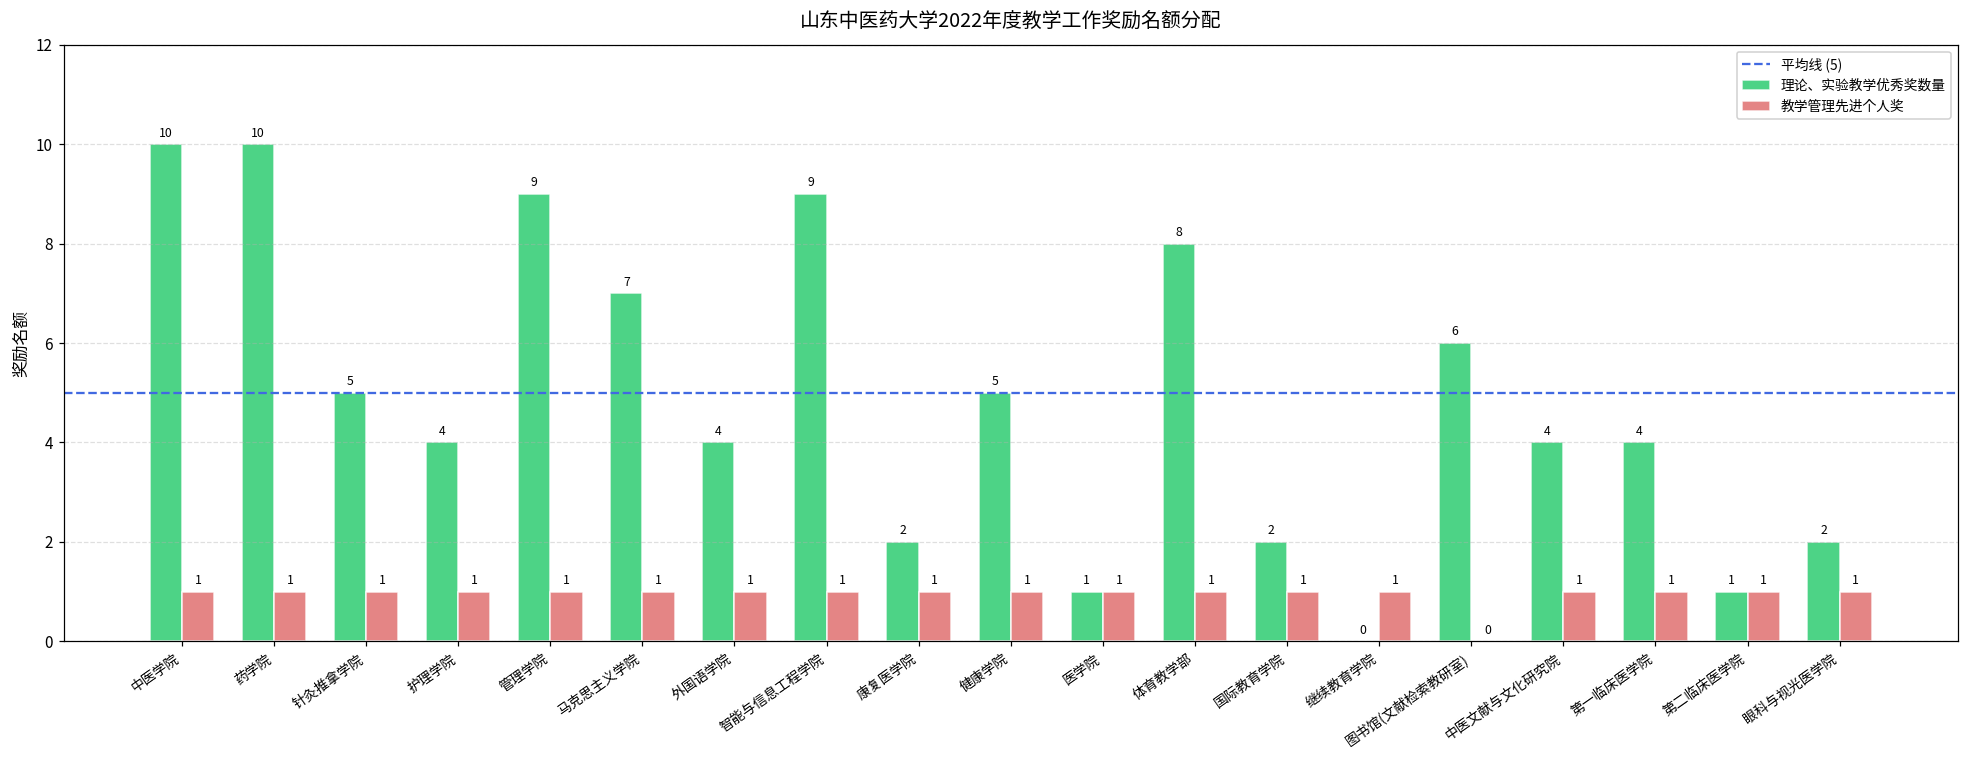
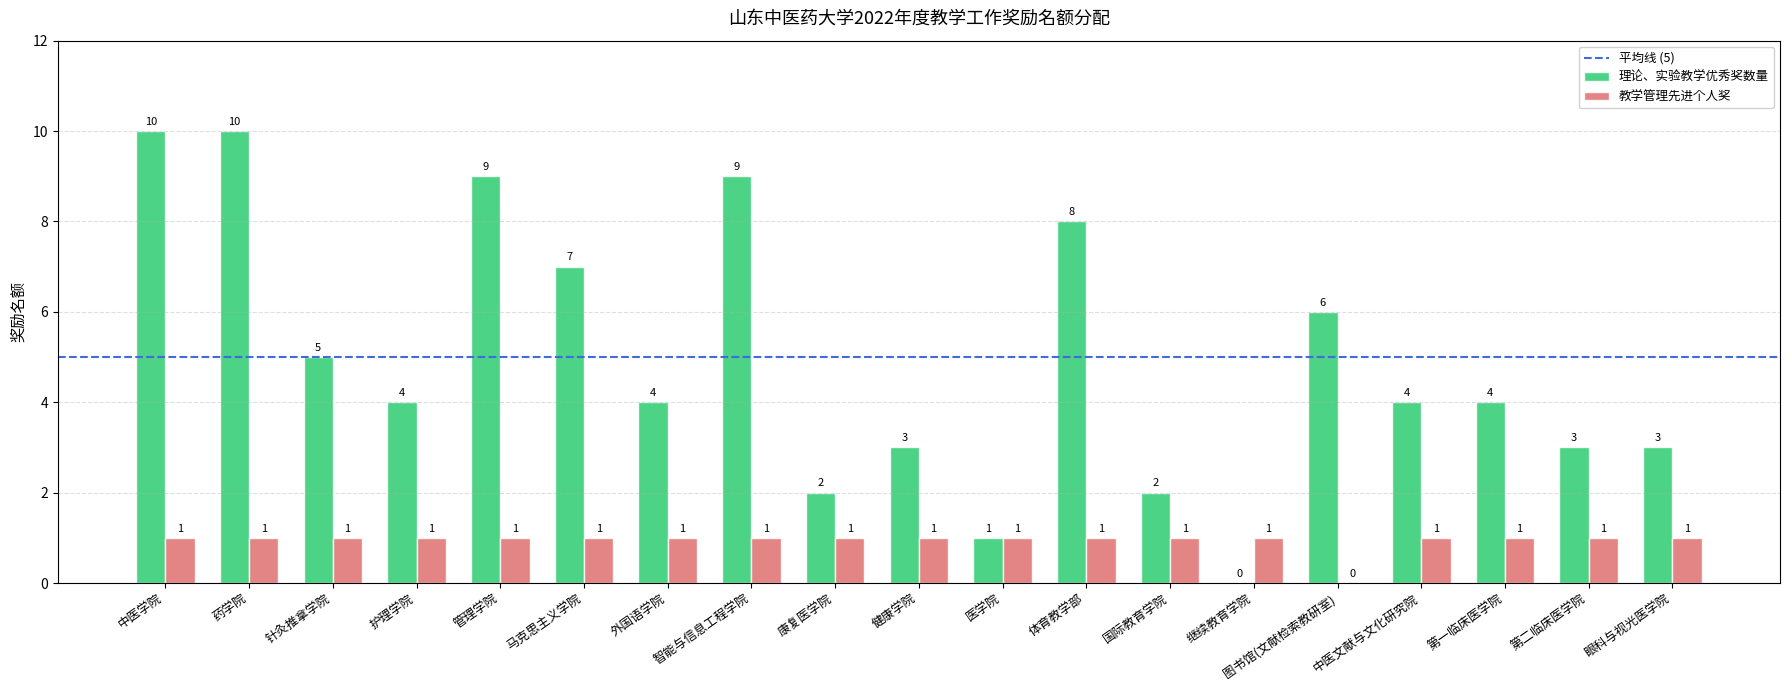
  {
    "理论、实验教学优秀奖数量": {
      "中医学院": 10,
      "药学院": 10,
      "针灸推拿学院": 5,
      "护理学院": 4,
      "管理学院": 9,
      "马克思主义学院": 7,
      "外国语学院": 4,
      "智能与信息工程学院": 9,
      "康复医学院": 2,
-     "健康学院": 5,
+     "健康学院": 3,
      "医学院": 1,
      "体育教学部": 8,
      "国际教育学院": 2,
      "继续教育学院": 0,
      "图书馆(文献检索教研室)": 6,
      "中医文献与文化研究院": 4,
      "第一临床医学院": 4,
-     "第二临床医学院": 1,
-     "眼科与视光医学院": 2
+     "第二临床医学院": 3,
+     "眼科与视光医学院": 3
    },
    "教学管理先进个人奖": {
      "中医学院": 1,
      "药学院": 1,
      "针灸推拿学院": 1,
      "护理学院": 1,
      "管理学院": 1,
      "马克思主义学院": 1,
      "外国语学院": 1,
      "智能与信息工程学院": 1,
      "康复医学院": 1,
      "健康学院": 1,
      "医学院": 1,
      "体育教学部": 1,
      "国际教育学院": 1,
      "继续教育学院": 1,
      "图书馆(文献检索教研室)": 0,
      "中医文献与文化研究院": 1,
      "第一临床医学院": 1,
      "第二临床医学院": 1,
      "眼科与视光医学院": 1
    }
  }
